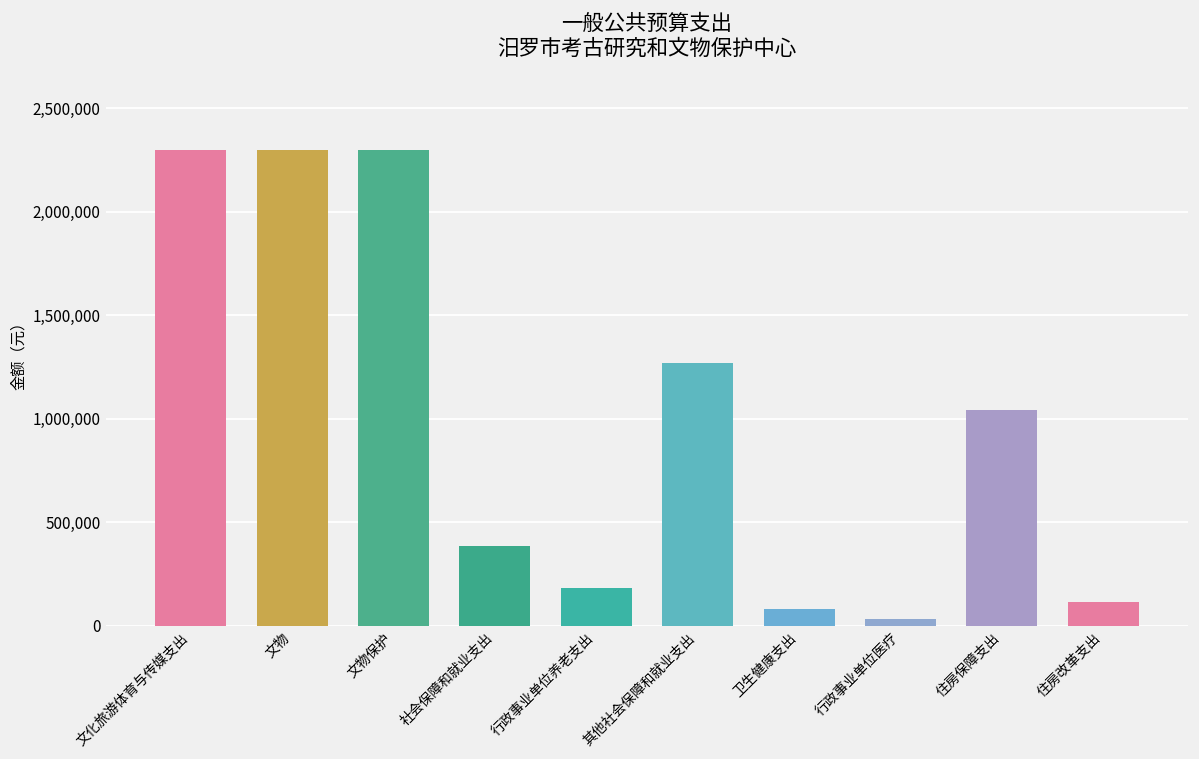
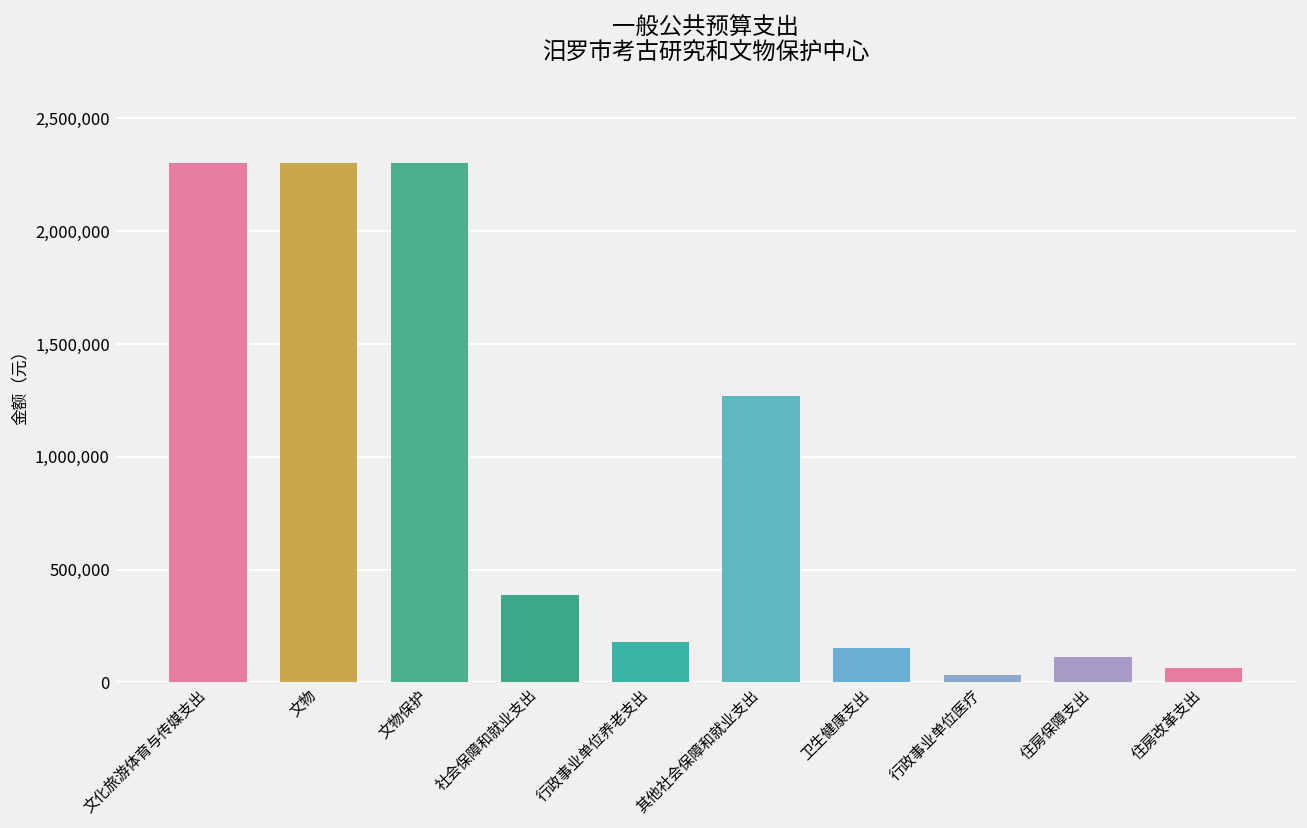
  {
    "文化旅游体育与传媒支出": "2,300,000",
    "文物": "2,300,000",
    "文物保护": "2,300,000",
    "社会保障和就业支出": "390,000",
    "行政事业单位养老支出": "180,000",
    "其他社会保障和就业支出": "1,270,000",
-   "卫生健康支出": "80,000",
+   "卫生健康支出": "150,000",
    "行政事业单位医疗": "30,000",
-   "住房保障支出": "1,040,000",
-   "住房改革支出": "110,000"
+   "住房保障支出": "110,000",
+   "住房改革支出": "60,000"
  }
